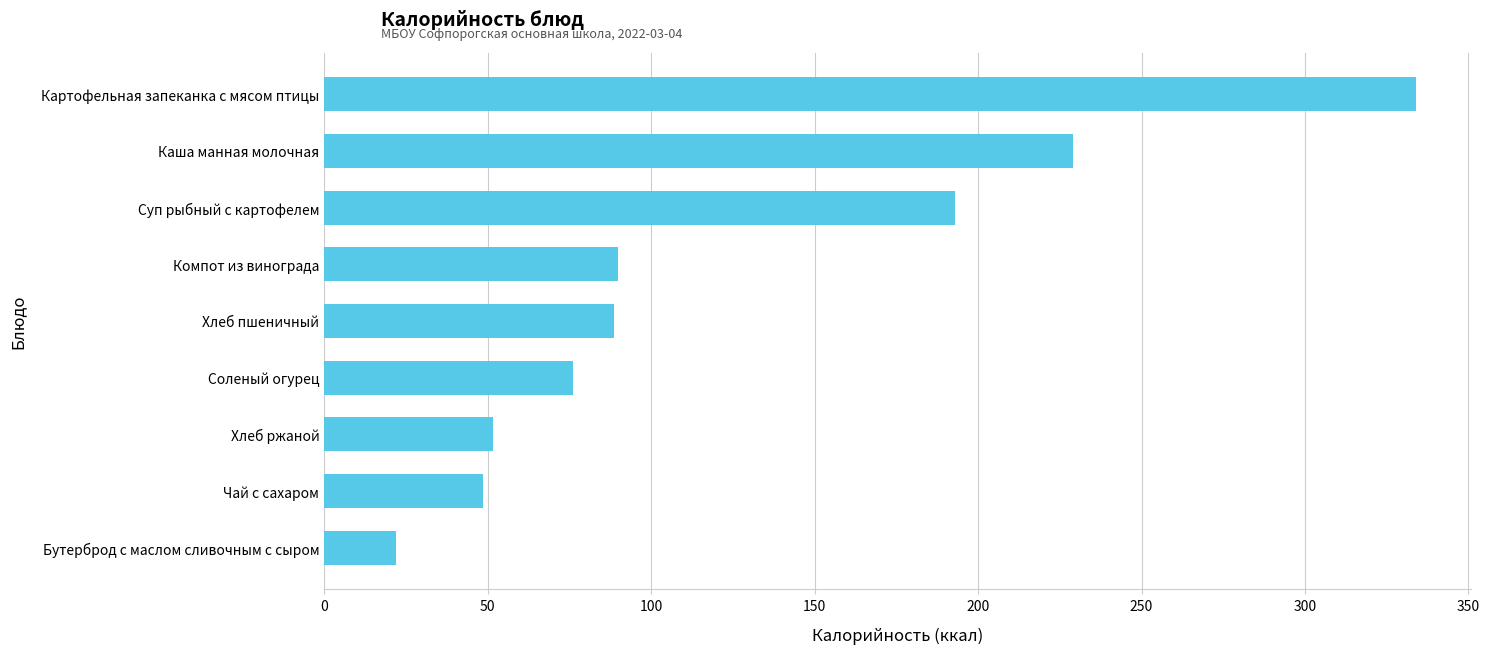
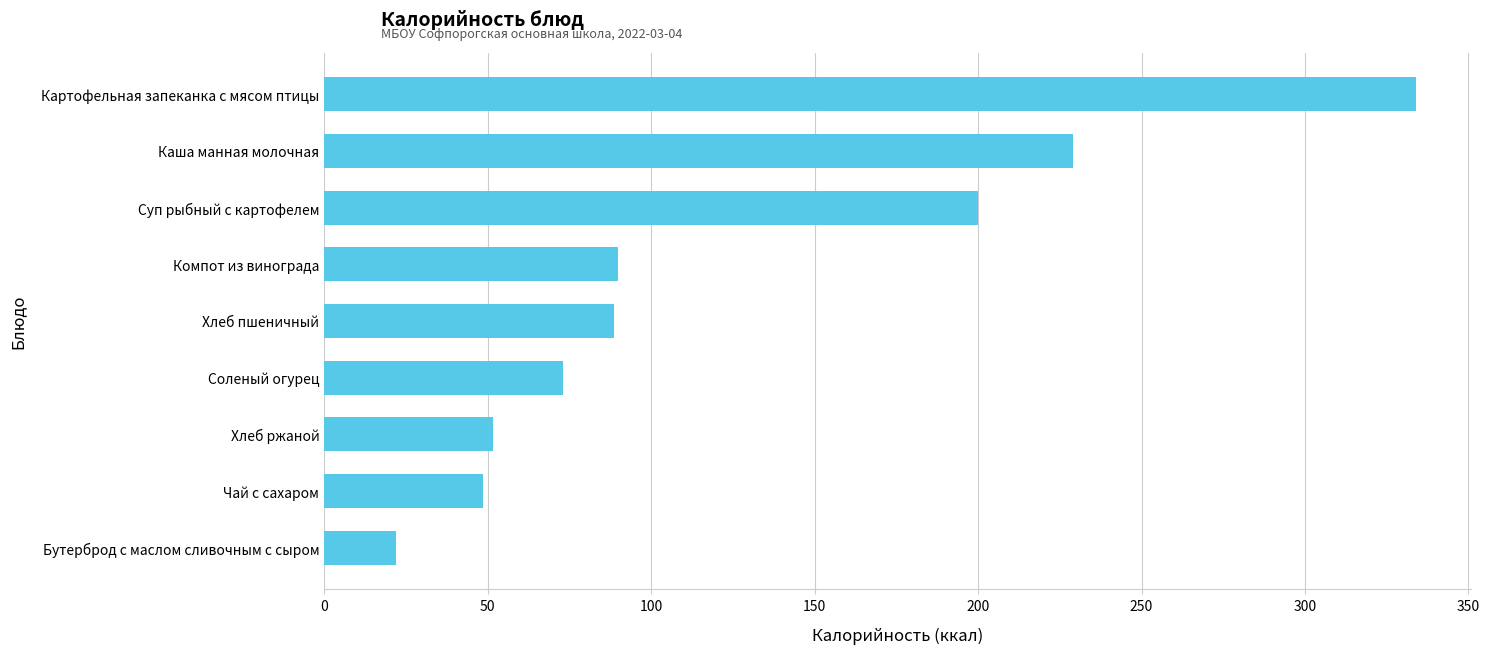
  {
    "Картофельная запеканка с мясом птицы": 334,
    "Каша манная молочная": 229,
-   "Суп рыбный с картофелем": 193,
+   "Суп рыбный с картофелем": 200,
    "Компот из винограда": 90,
    "Хлеб пшеничный": 89,
-   "Соленый огурец": 76,
+   "Соленый огурец": 73,
    "Хлеб ржаной": 52,
    "Чай с сахаром": 49,
    "Бутерброд с маслом сливочным с сыром": 22
  }
